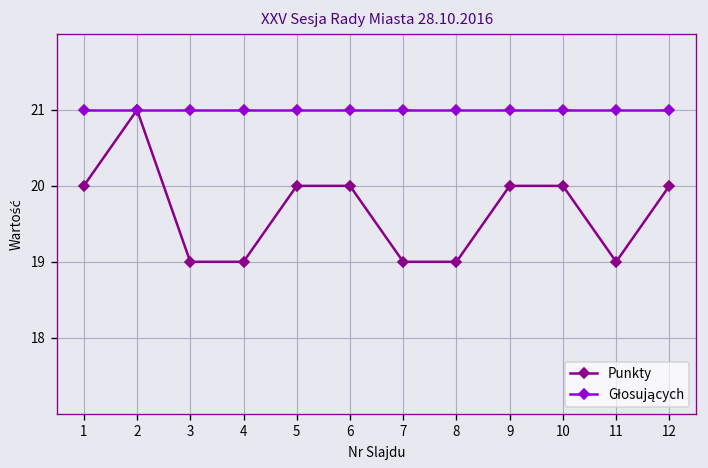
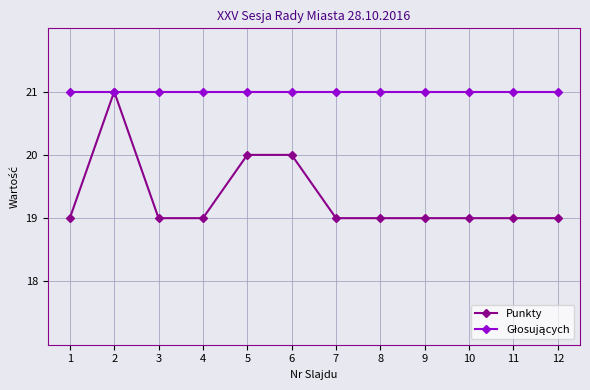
  {
    "Punkty": {
-     "1": 20,
+     "1": 19,
      "3": 19,
      "4": 19,
      "5": 20,
      "6": 20,
      "7": 19,
      "8": 19,
-     "9": 20,
-     "10": 20,
+     "9": 19,
+     "10": 19,
      "11": 19,
-     "12": 20
+     "12": 19
    },
    "Głosujących": {
      "1": 21,
      "3": 21,
      "4": 21,
      "5": 21,
      "6": 21,
      "7": 21,
      "8": 21,
      "9": 21,
      "10": 21,
      "11": 21,
      "12": 21
    }
  }
